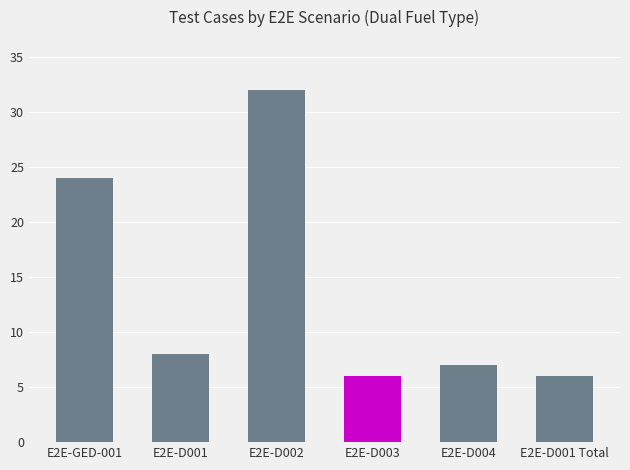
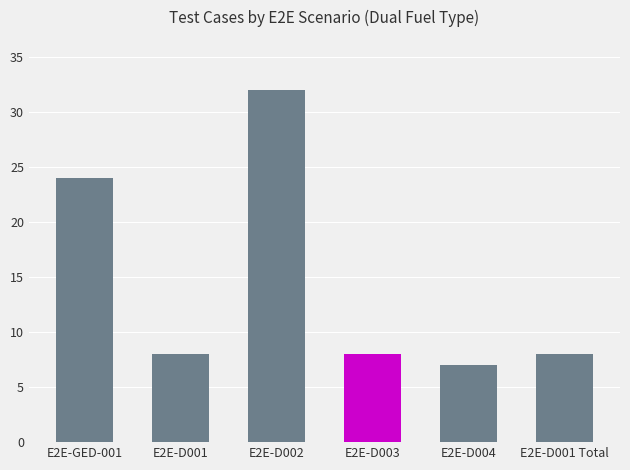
  {
    "E2E-GED-001": 24,
    "E2E-D001": 8,
    "E2E-D002": 32,
-   "E2E-D003": 6,
+   "E2E-D003": 8,
    "E2E-D004": 7,
-   "E2E-D001 Total": 6
+   "E2E-D001 Total": 8
  }
